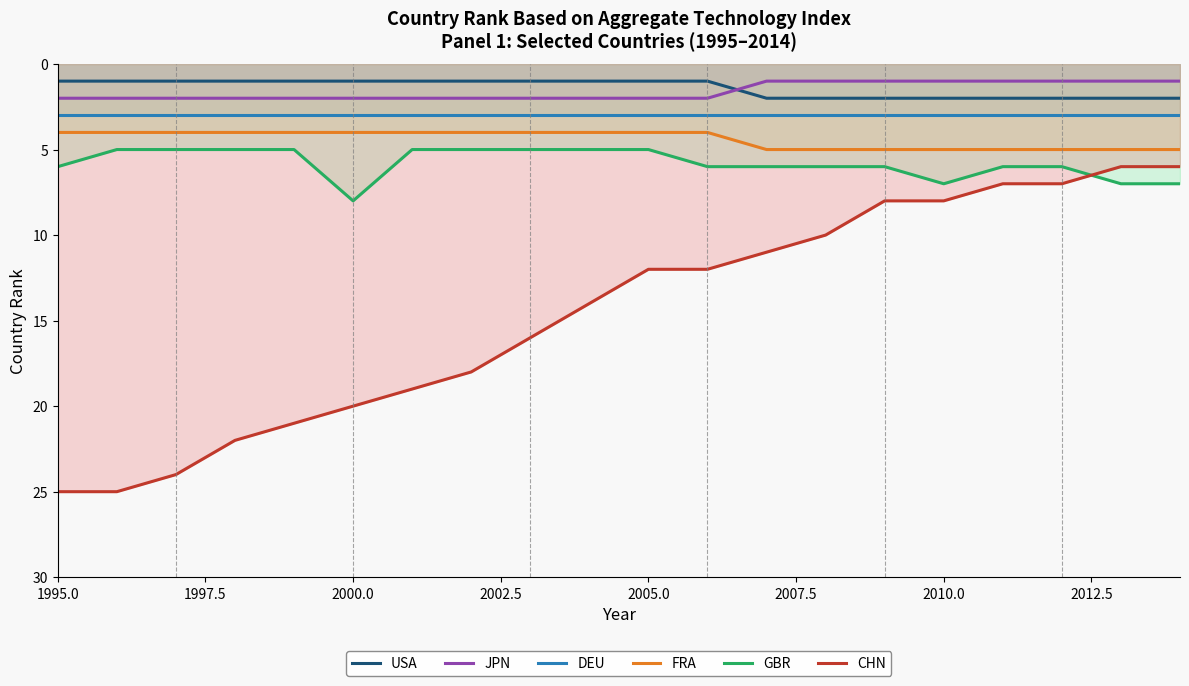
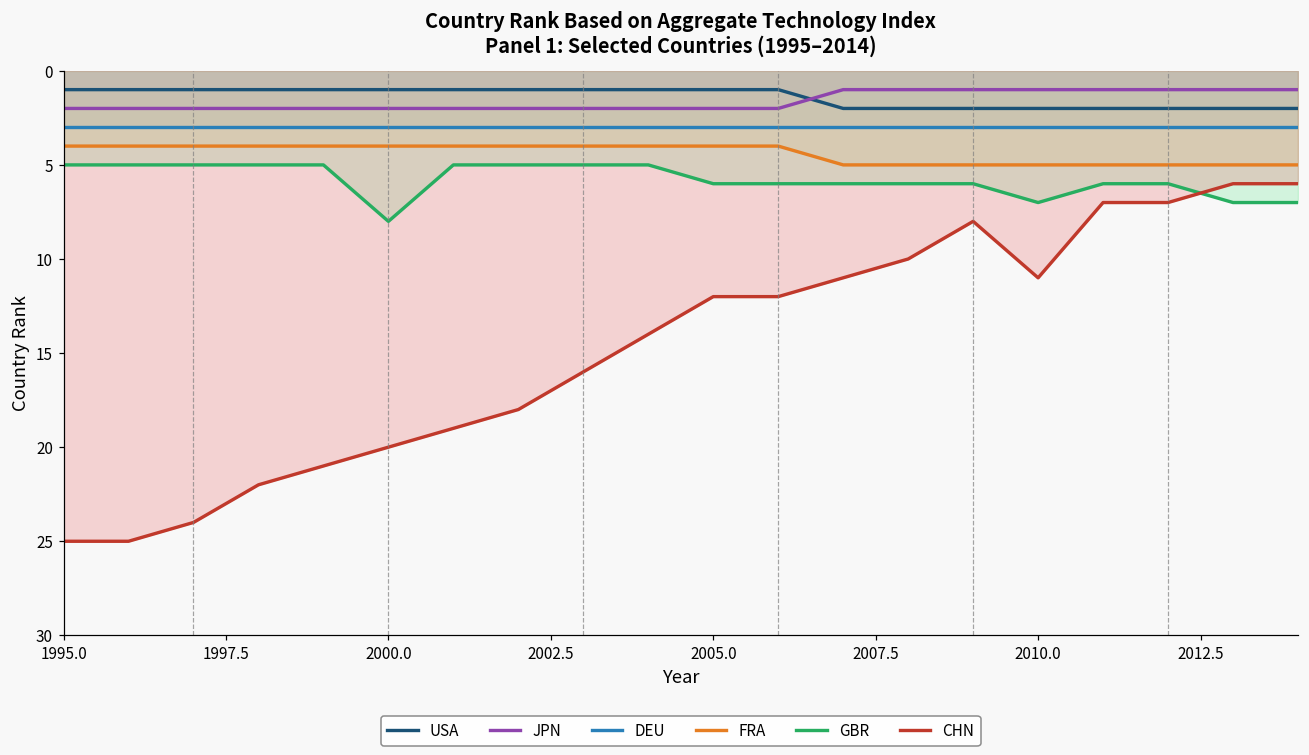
  {
    "USA": {
      "1995.0": 1,
      "2000.0": 1,
      "2005.0": 1,
      "2010.0": 2
    },
    "JPN": {
      "1995.0": 2,
      "2000.0": 2,
      "2005.0": 2,
      "2010.0": 1
    },
    "DEU": {
      "1995.0": 3,
      "2000.0": 3,
      "2005.0": 3,
      "2010.0": 3
    },
    "FRA": {
      "1995.0": 4,
      "2000.0": 4,
      "2005.0": 4,
      "2010.0": 5
    },
    "GBR": {
-     "1995.0": 6,
+     "1995.0": 5,
      "2000.0": 8,
-     "2005.0": 5,
+     "2005.0": 6,
      "2010.0": 7
    },
    "CHN": {
      "1995.0": 25,
      "2000.0": 20,
      "2005.0": 12,
-     "2010.0": 8
+     "2010.0": 11
    }
  }
